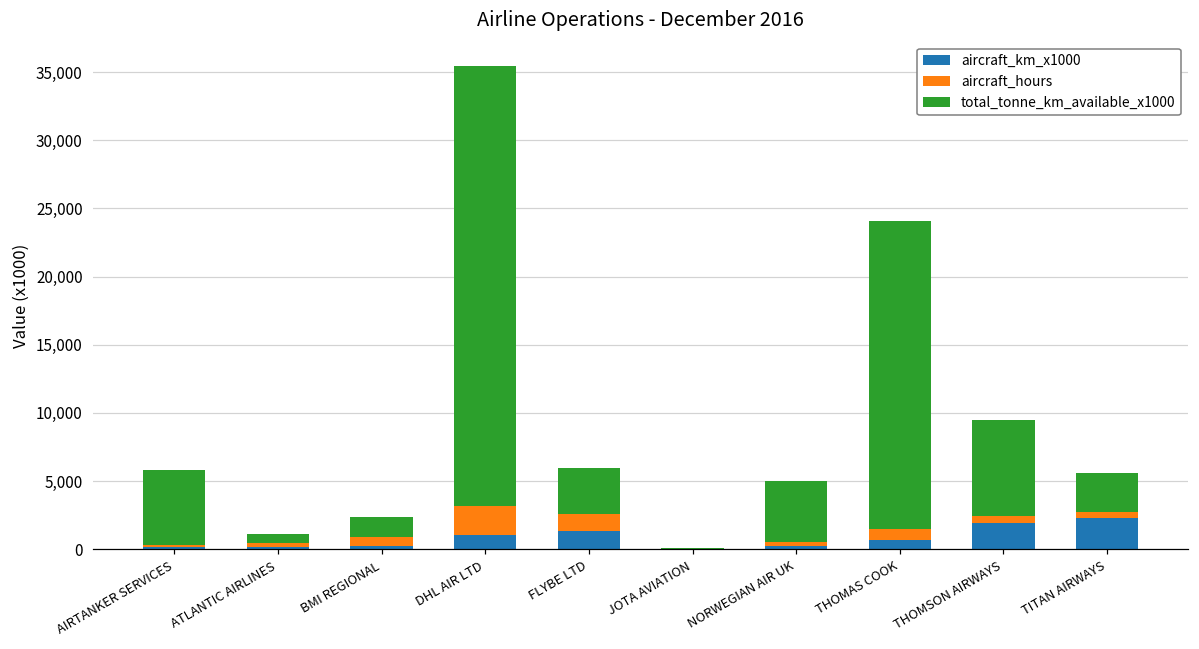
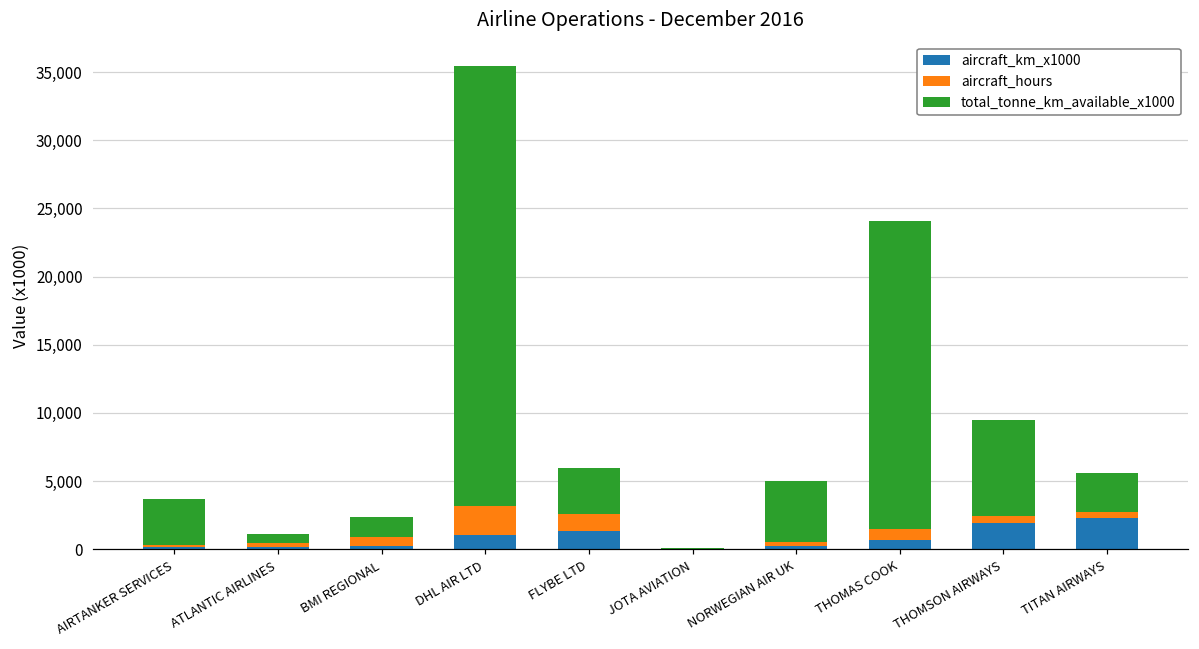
  {
    "aircraft_km_x1000": {
      "BMI REGIONAL": "300",
      "DHL AIR LTD": "1,100",
      "FLYBE LTD": "1,300",
      "NORWEGIAN AIR UK": "200",
      "THOMAS COOK": "600",
      "THOMSON AIRWAYS": "1,900",
      "TITAN AIRWAYS": "2,300"
    },
    "aircraft_hours": {
      "ATLANTIC AIRLINES": "300",
      "BMI REGIONAL": "600",
      "DHL AIR LTD": "2,100",
      "FLYBE LTD": "1,300",
      "NORWEGIAN AIR UK": "300",
      "THOMAS COOK": "800",
      "THOMSON AIRWAYS": "500",
      "TITAN AIRWAYS": "400"
    },
    "total_tonne_km_available_x1000": {
-     "AIRTANKER SERVICES": "5,500",
+     "AIRTANKER SERVICES": "3,400",
      "ATLANTIC AIRLINES": "700",
      "BMI REGIONAL": "1,500",
      "DHL AIR LTD": "32,300",
      "FLYBE LTD": "3,400",
      "NORWEGIAN AIR UK": "4,500",
      "THOMAS COOK": "22,600",
      "THOMSON AIRWAYS": "7,100",
      "TITAN AIRWAYS": "2,900"
    }
  }
